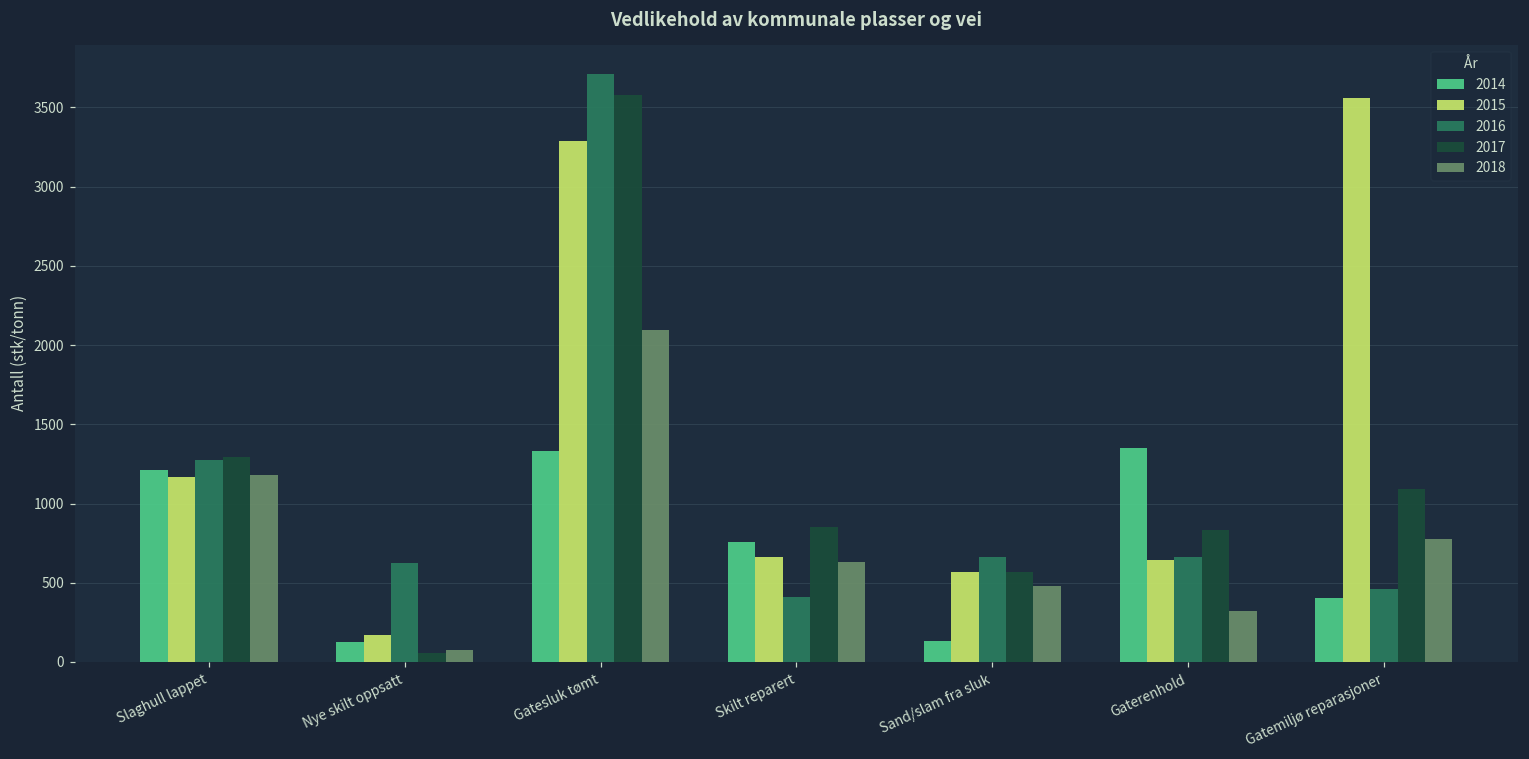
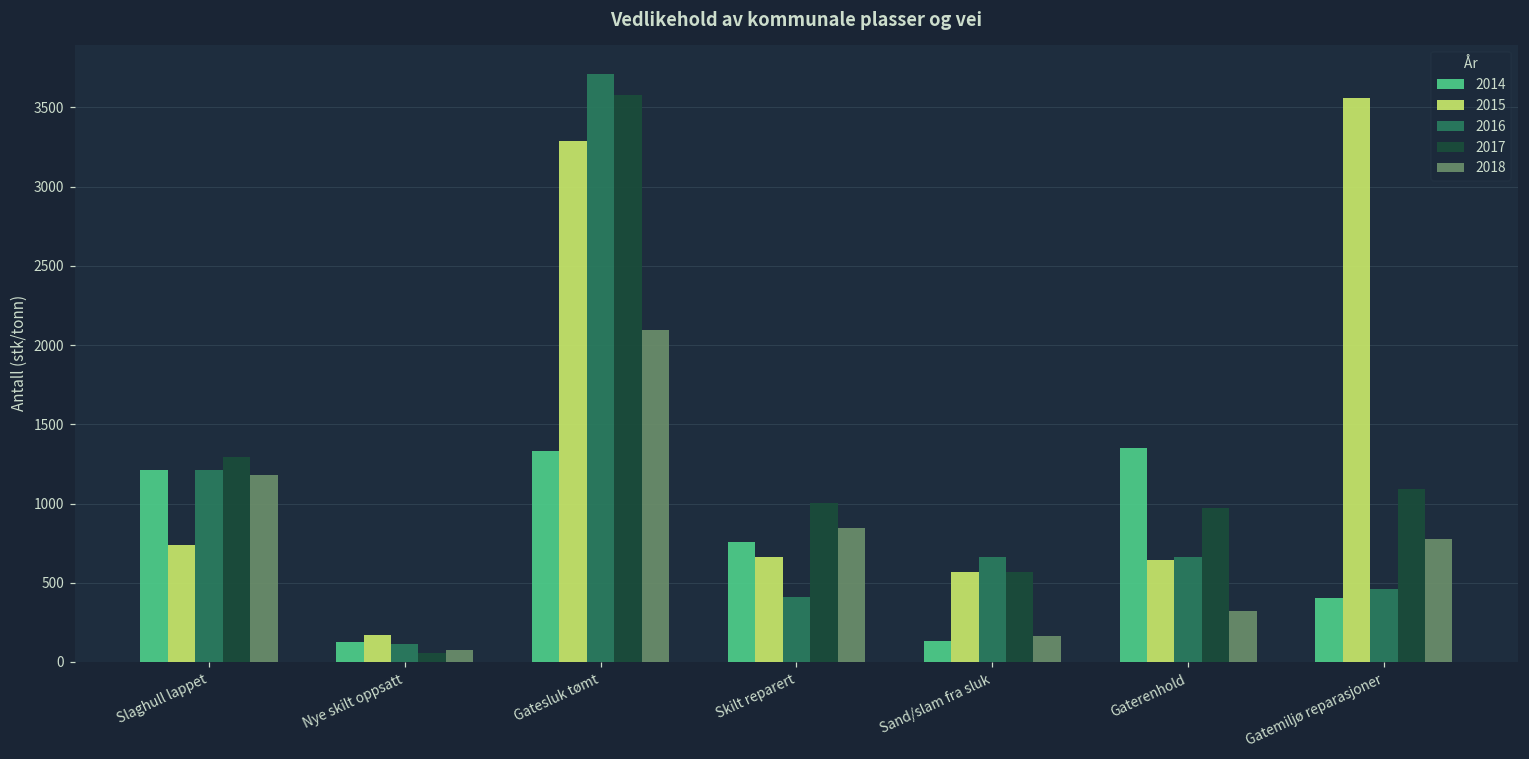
  {
    "2014": {
      "Slaghull lappet": 1210,
      "Nye skilt oppsatt": 130,
      "Gatesluk tømt": 1330,
      "Skilt reparert": 760,
      "Sand/slam fra sluk": 130,
      "Gaterenhold": 1350,
      "Gatemiljø reparasjoner": 400
    },
    "2015": {
-     "Slaghull lappet": 1170,
+     "Slaghull lappet": 740,
      "Nye skilt oppsatt": 170,
      "Gatesluk tømt": 3290,
      "Skilt reparert": 660,
      "Sand/slam fra sluk": 570,
      "Gaterenhold": 640,
      "Gatemiljø reparasjoner": 3560
    },
    "2016": {
-     "Slaghull lappet": 1270,
-     "Nye skilt oppsatt": 620,
+     "Slaghull lappet": 1210,
+     "Nye skilt oppsatt": 120,
      "Gatesluk tømt": 3710,
      "Skilt reparert": 410,
      "Sand/slam fra sluk": 670,
      "Gaterenhold": 660,
      "Gatemiljø reparasjoner": 460
    },
    "2017": {
      "Slaghull lappet": 1290,
      "Nye skilt oppsatt": 50,
      "Gatesluk tømt": 3580,
-     "Skilt reparert": 850,
+     "Skilt reparert": 1000,
      "Sand/slam fra sluk": 570,
-     "Gaterenhold": 840,
+     "Gaterenhold": 980,
      "Gatemiljø reparasjoner": 1090
    },
    "2018": {
      "Slaghull lappet": 1180,
      "Nye skilt oppsatt": 80,
      "Gatesluk tømt": 2100,
-     "Skilt reparert": 630,
-     "Sand/slam fra sluk": 480,
+     "Skilt reparert": 840,
+     "Sand/slam fra sluk": 170,
      "Gaterenhold": 320,
      "Gatemiljø reparasjoner": 780
    }
  }
